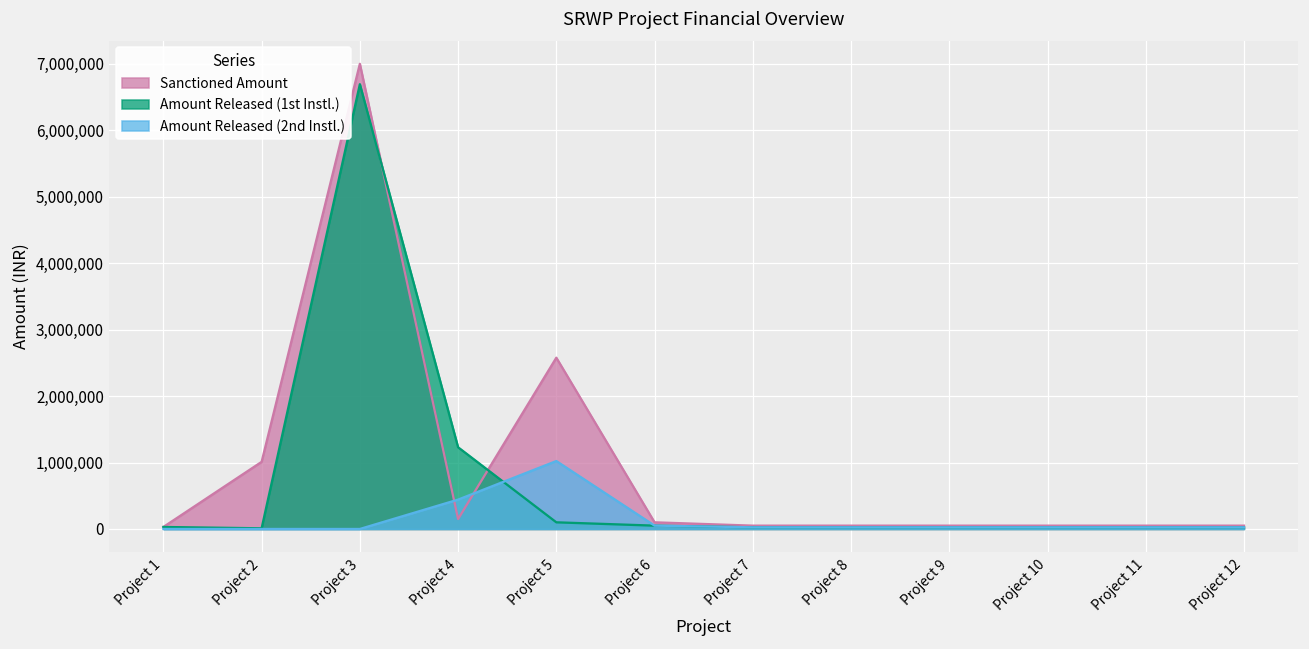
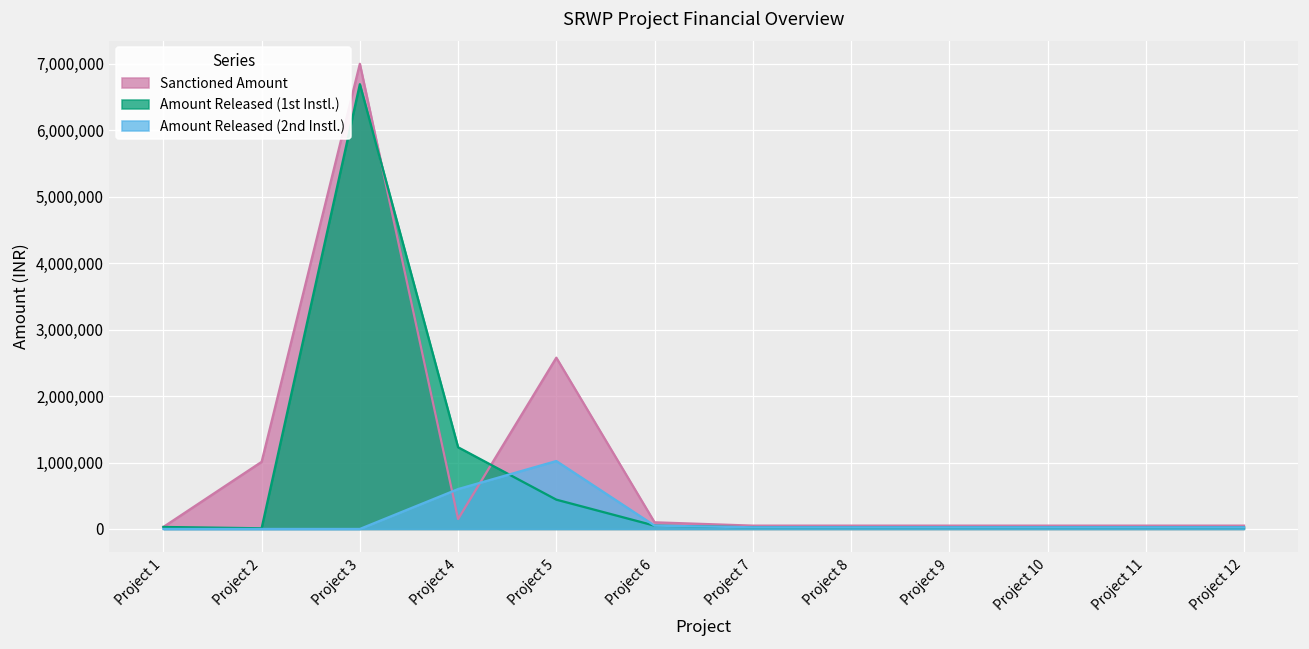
  {
    "Sanctioned Amount": {
      "Project 2": "1,000,000",
      "Project 3": "7,000,000",
      "Project 4": "100,000",
      "Project 5": "2,600,000",
      "Project 6": "100,000"
    },
    "Amount Released (1st Instl.)": {
      "Project 3": "6,700,000",
      "Project 4": "1,200,000",
-     "Project 5": "100,000"
+     "Project 5": "400,000"
    },
    "Amount Released (2nd Instl.)": {
      "Project 3": "0",
-     "Project 4": "400,000",
+     "Project 4": "600,000",
      "Project 5": "1,000,000"
    }
  }
